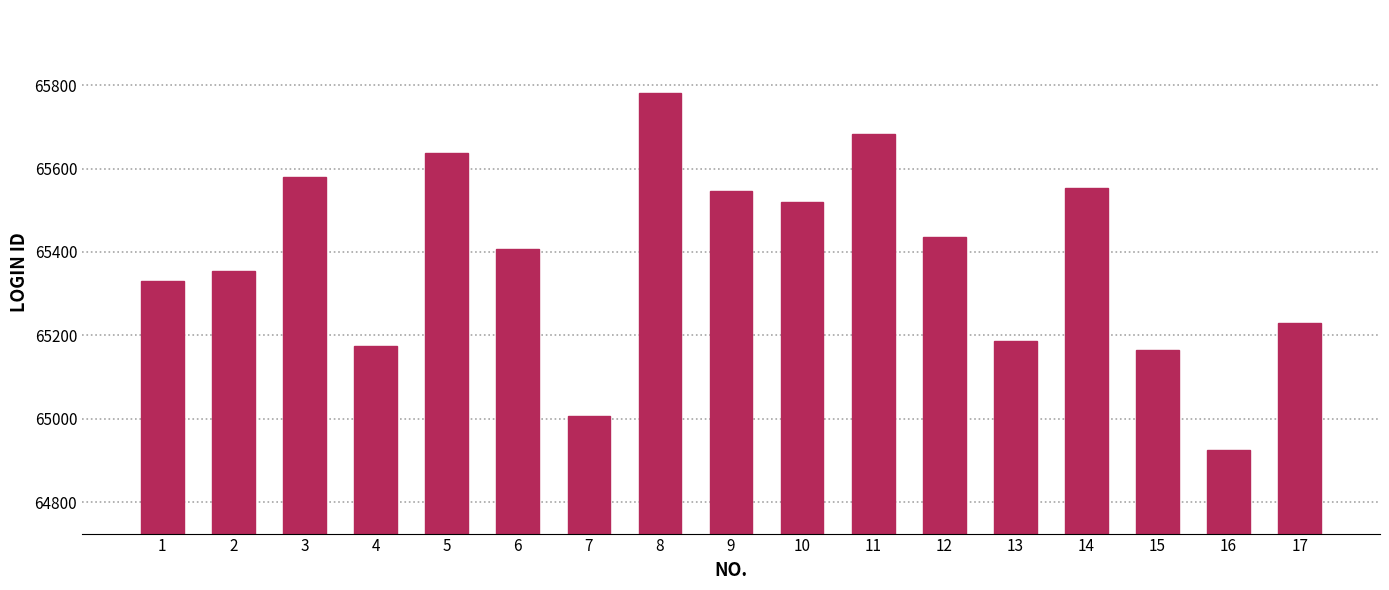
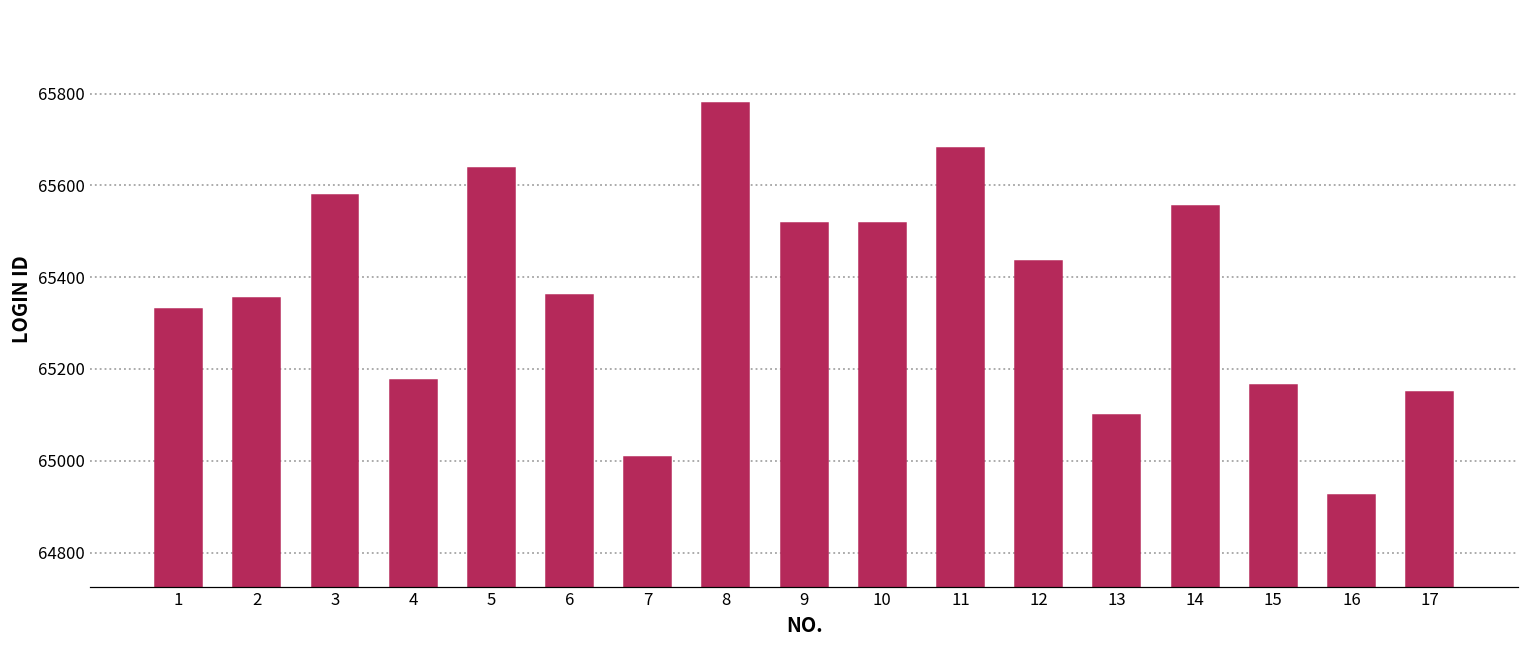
  {
    "1": 65330,
    "2": 65350,
    "3": 65580,
    "4": 65180,
    "5": 65640,
-   "6": 65410,
+   "6": 65360,
    "7": 65010,
    "8": 65780,
-   "9": 65550,
+   "9": 65520,
    "10": 65520,
    "11": 65680,
    "12": 65440,
-   "13": 65190,
+   "13": 65100,
    "14": 65550,
    "15": 65160,
    "16": 64930,
-   "17": 65230
+   "17": 65150
  }
